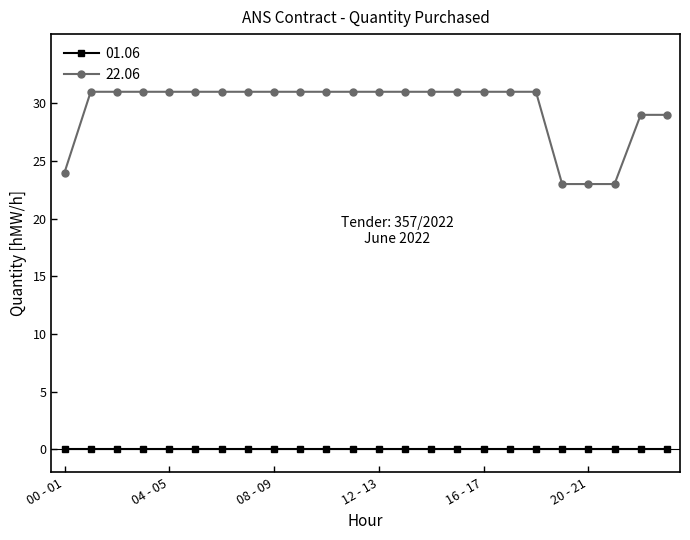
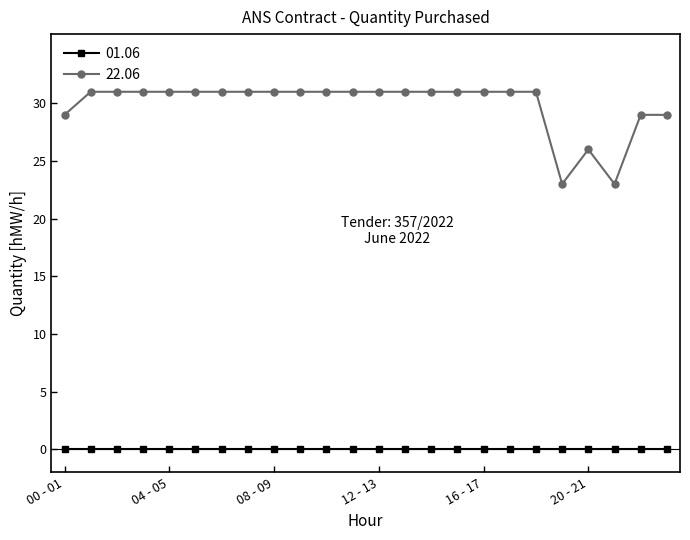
  {
    "01.06": {
      "00 - 01": 0,
      "04 - 05": 0,
      "08 - 09": 0,
      "12 - 13": 0,
      "16 - 17": 0,
      "20 - 21": 0
    },
    "22.06": {
-     "00 - 01": 24,
+     "00 - 01": 29,
      "04 - 05": 31,
      "08 - 09": 31,
      "12 - 13": 31,
      "16 - 17": 31,
-     "20 - 21": 23
+     "20 - 21": 26
    }
  }
